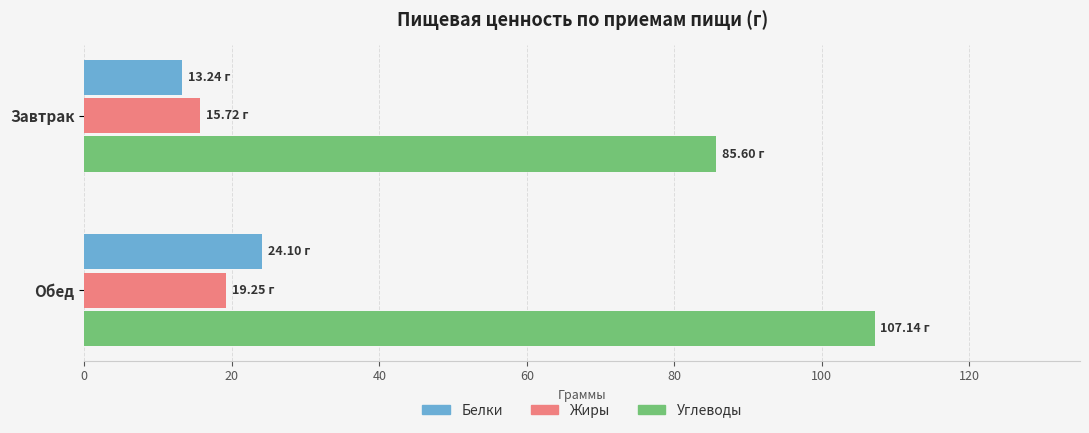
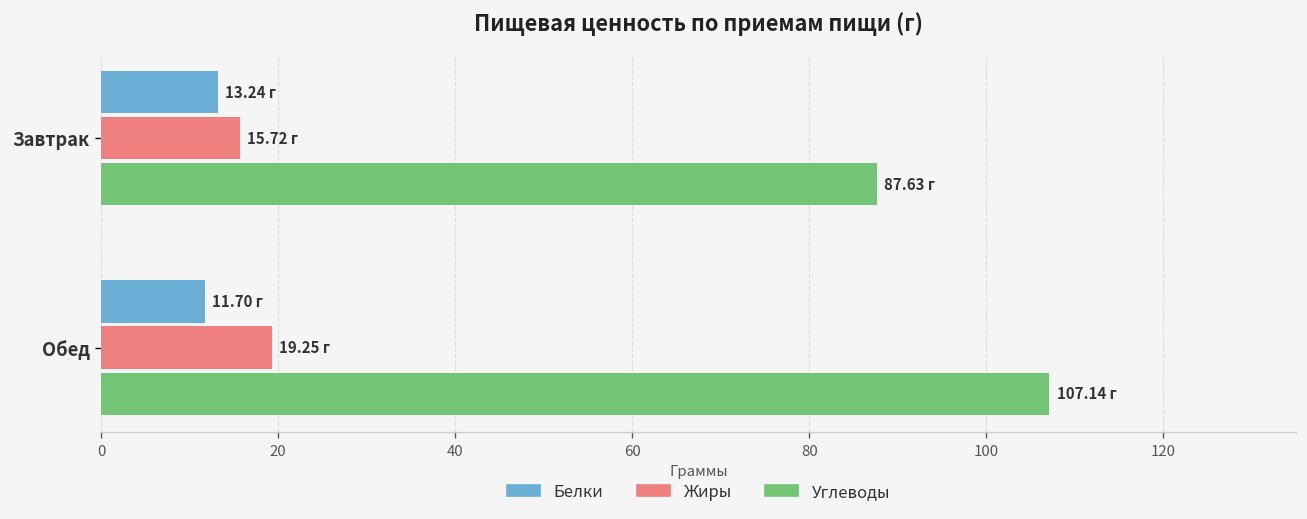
  {
    "Белки": {
      "Завтрак": 13.24,
-     "Обед": 24.10
+     "Обед": 11.70
    },
    "Жиры": {
      "Завтрак": 15.72,
      "Обед": 19.25
    },
    "Углеводы": {
-     "Завтрак": 85.60,
+     "Завтрак": 87.63,
      "Обед": 107.14
    }
  }
